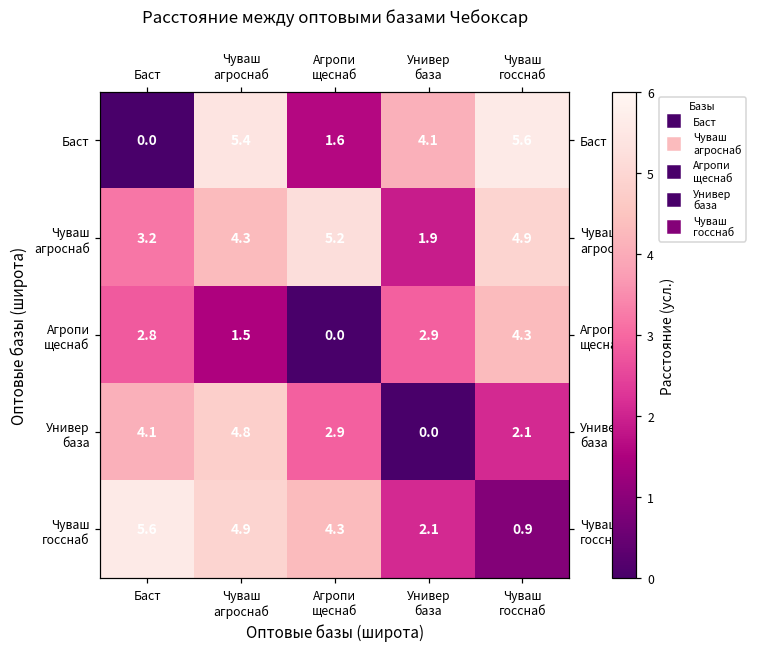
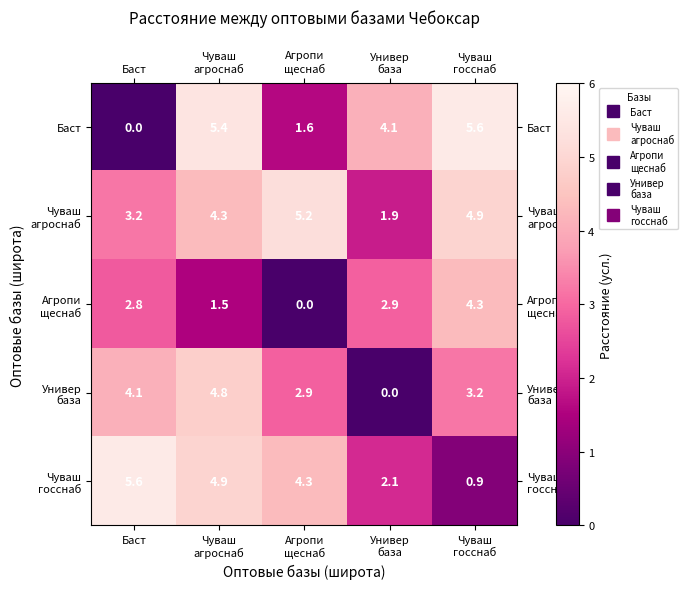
  {
    "Баст": {
      "Баст": 0.0,
      "Агропи щеснаб": 1.6,
      "Универ база": 4.1
    },
    "Чуваш агроснаб": {
      "Баст": 3.2,
      "Чуваш агроснаб": 4.3,
      "Универ база": 1.9
    },
    "Агропи щеснаб": {
      "Баст": 2.8,
      "Чуваш агроснаб": 1.5,
      "Агропи щеснаб": 0.0,
      "Универ база": 2.9,
      "Чуваш госснаб": 4.3
    },
    "Универ база": {
      "Баст": 4.1,
      "Чуваш агроснаб": 4.8,
      "Агропи щеснаб": 2.9,
      "Универ база": 0.0,
-     "Чуваш госснаб": 2.1
+     "Чуваш госснаб": 3.2
    },
    "Чуваш госснаб": {
      "Агропи щеснаб": 4.3,
      "Универ база": 2.1,
      "Чуваш госснаб": 0.9
    }
  }
